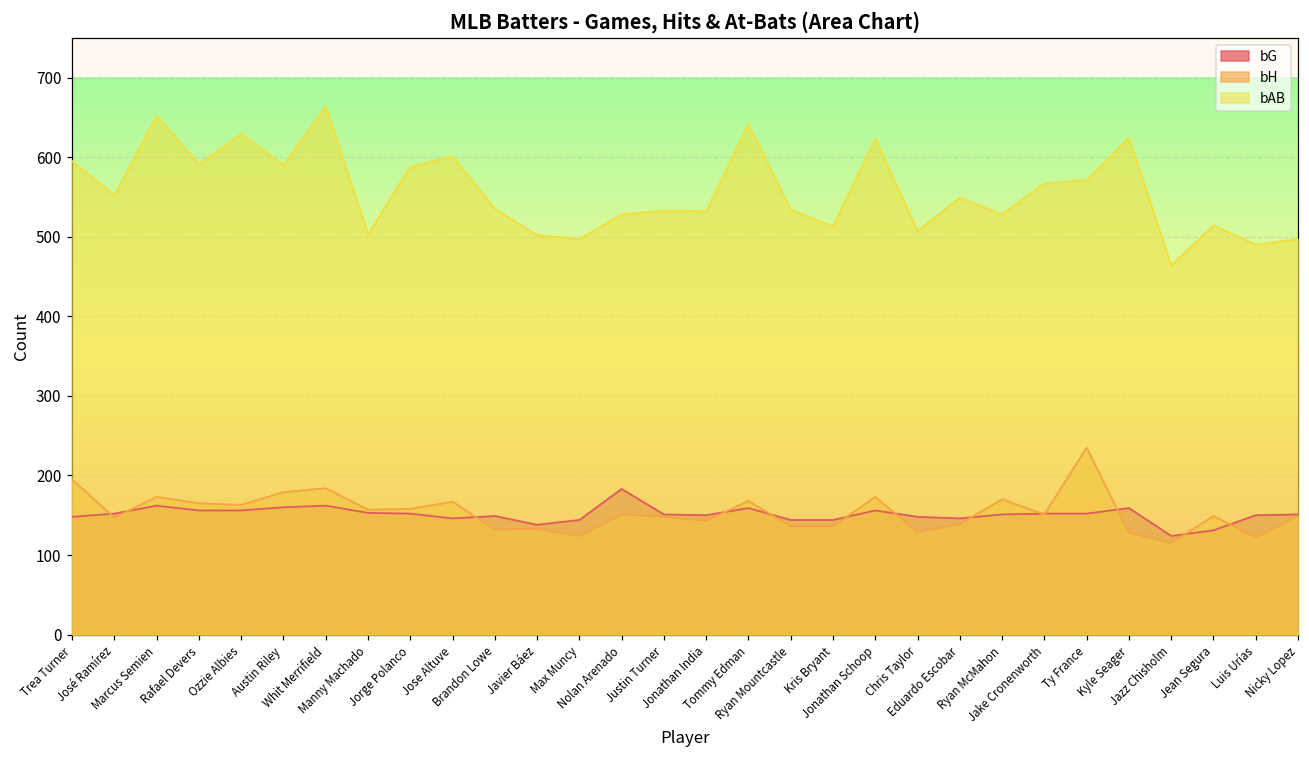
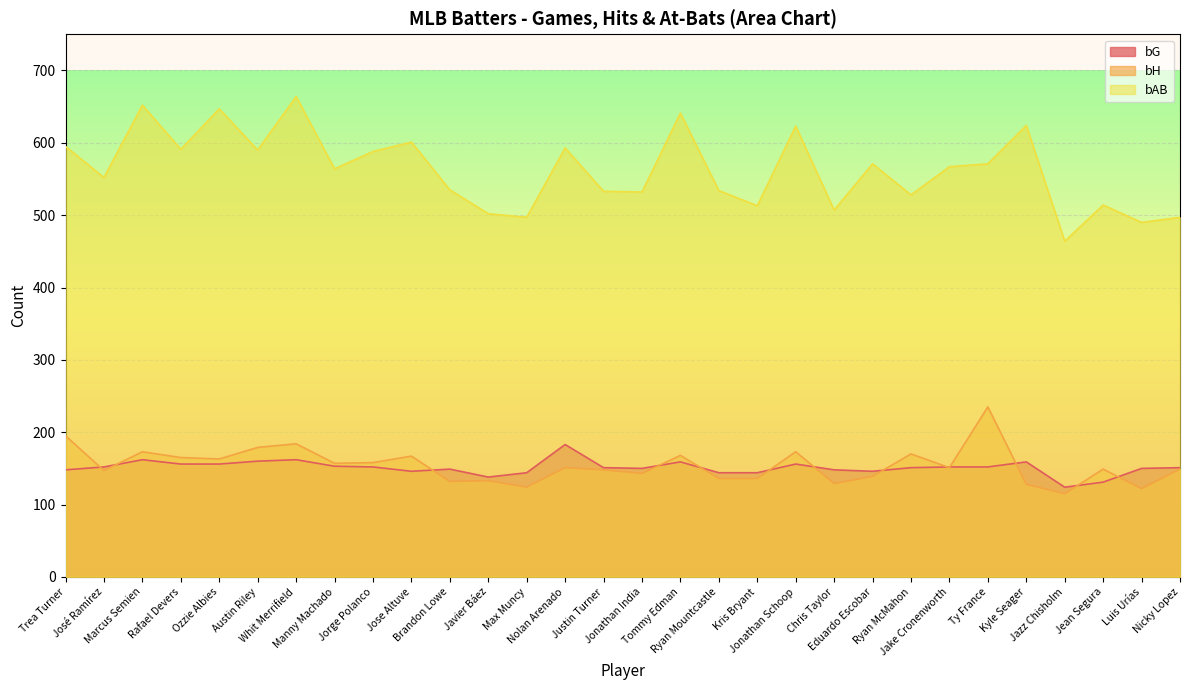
  {
    "bG": {
      "Trea Turner": 150,
      "José Ramírez": 150,
      "Marcus Semien": 160,
      "Rafael Devers": 160,
      "Ozzie Albies": 160,
      "Austin Riley": 160,
      "Whit Merrifield": 160,
      "Manny Machado": 150,
      "Jorge Polanco": 150,
      "Jose Altuve": 150,
      "Brandon Lowe": 150,
      "Javier Báez": 140,
      "Max Muncy": 140,
      "Nolan Arenado": 180,
      "Jonathan India": 150,
      "Tommy Edman": 160,
      "Ryan Mountcastle": 140,
      "Kris Bryant": 140,
      "Jonathan Schoop": 160,
      "Chris Taylor": 150,
      "Eduardo Escobar": 150,
      "Ryan McMahon": 150,
      "Ty France": 150,
      "Kyle Seager": 160,
      "Jazz Chisholm": 120,
      "Jean Segura": 130,
      "Luis Urías": 150
    },
    "bH": {
      "Trea Turner": 200,
      "José Ramírez": 150,
      "Marcus Semien": 170,
      "Rafael Devers": 170,
      "Ozzie Albies": 160,
      "Austin Riley": 180,
      "Whit Merrifield": 180,
      "Manny Machado": 160,
      "Jorge Polanco": 160,
      "Jose Altuve": 170,
      "Brandon Lowe": 130,
      "Javier Báez": 130,
      "Max Muncy": 120,
      "Nolan Arenado": 150,
      "Jonathan India": 140,
      "Tommy Edman": 170,
      "Ryan Mountcastle": 140,
      "Kris Bryant": 140,
      "Jonathan Schoop": 170,
      "Chris Taylor": 130,
      "Eduardo Escobar": 140,
      "Ryan McMahon": 170,
      "Ty France": 240,
      "Kyle Seager": 130,
      "Jazz Chisholm": 120,
      "Jean Segura": 150,
      "Luis Urías": 120
    },
    "bAB": {
      "Trea Turner": 600,
      "José Ramírez": 550,
      "Marcus Semien": 650,
      "Rafael Devers": 590,
-     "Ozzie Albies": 630,
+     "Ozzie Albies": 650,
      "Austin Riley": 590,
      "Whit Merrifield": 660,
-     "Manny Machado": 500,
+     "Manny Machado": 560,
      "Jorge Polanco": 590,
      "Jose Altuve": 600,
      "Brandon Lowe": 540,
      "Javier Báez": 500,
      "Max Muncy": 500,
-     "Nolan Arenado": 530,
+     "Nolan Arenado": 590,
      "Justin Turner": 530,
      "Jonathan India": 530,
      "Tommy Edman": 640,
      "Ryan Mountcastle": 530,
      "Kris Bryant": 510,
      "Jonathan Schoop": 620,
      "Chris Taylor": 510,
-     "Eduardo Escobar": 550,
+     "Eduardo Escobar": 570,
      "Ryan McMahon": 530,
      "Jake Cronenworth": 570,
      "Ty France": 570,
      "Kyle Seager": 620,
      "Jazz Chisholm": 460,
      "Jean Segura": 510,
      "Luis Urías": 490,
      "Nicky Lopez": 500
    }
  }
